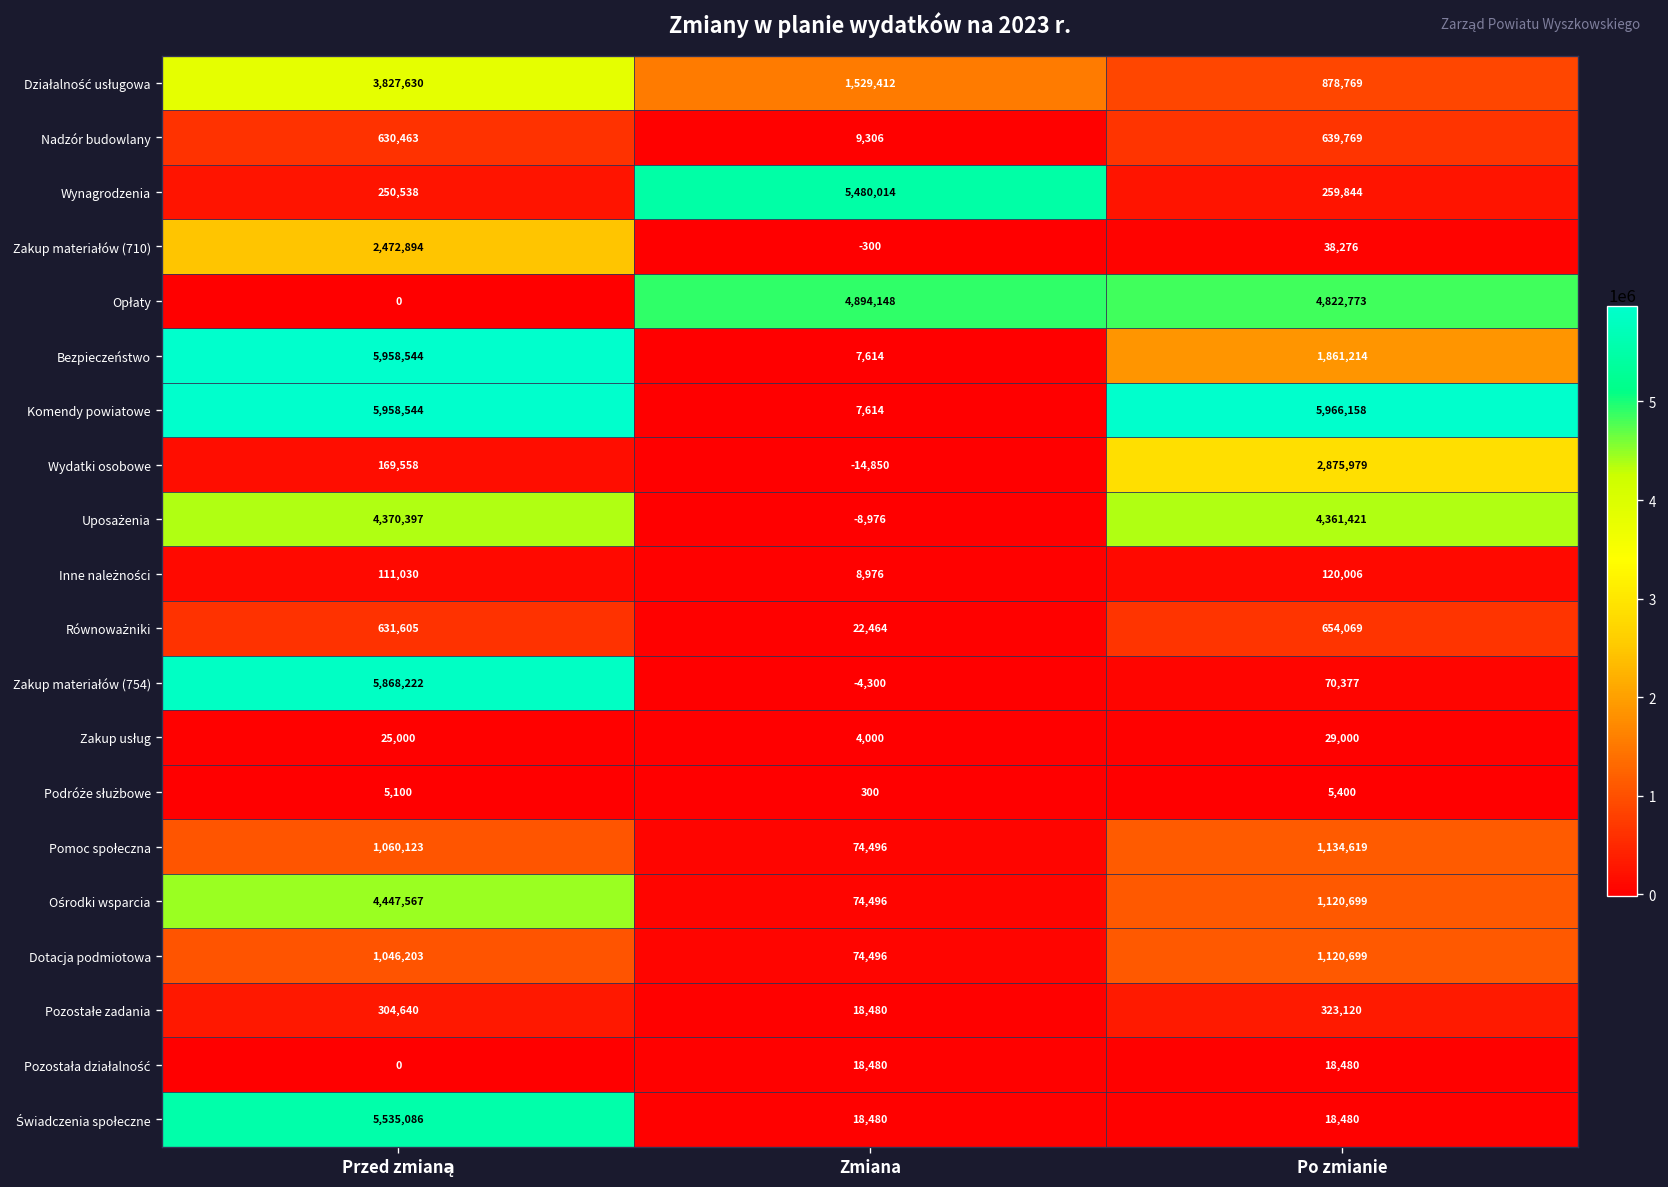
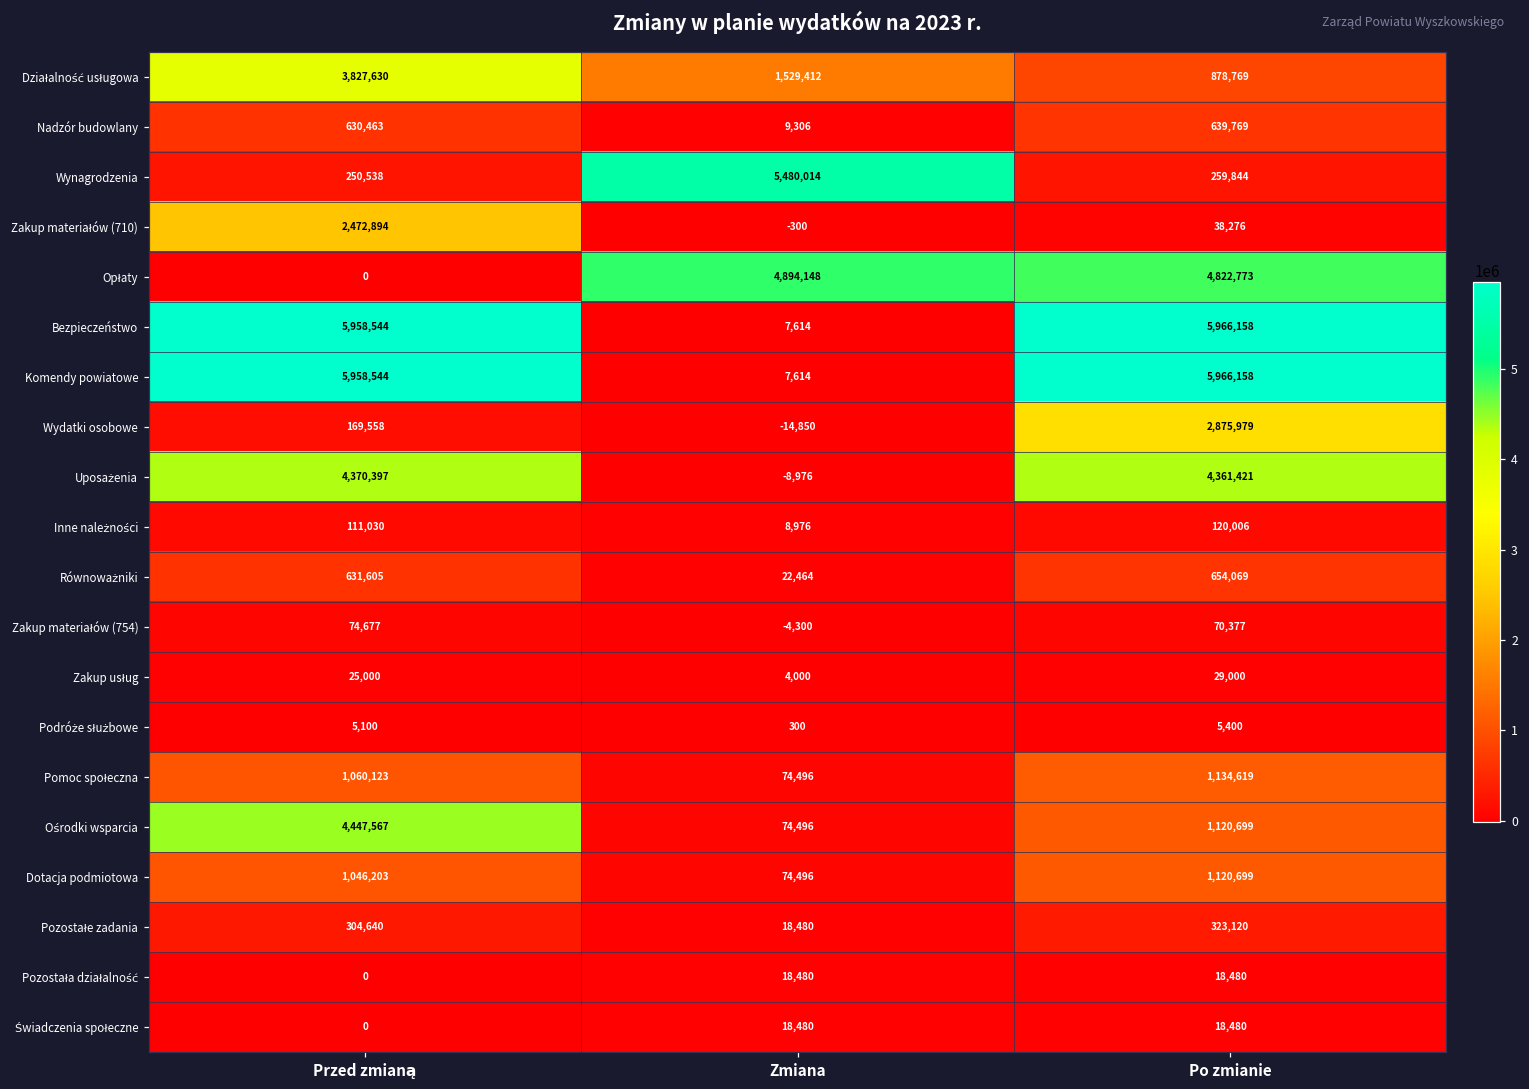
  {
    "Działalność usługowa": {
      "Przed zmianą": "3,827,630",
      "Zmiana": "1,529,412",
      "Po zmianie": "878,769"
    },
    "Nadzór budowlany": {
      "Przed zmianą": "630,463",
      "Zmiana": "9,306",
      "Po zmianie": "639,769"
    },
    "Wynagrodzenia": {
      "Przed zmianą": "250,538",
      "Zmiana": "5,480,014",
      "Po zmianie": "259,844"
    },
    "Zakup materiałów (710)": {
      "Przed zmianą": "2,472,894",
      "Zmiana": "-300",
      "Po zmianie": "38,276"
    },
    "Opłaty": {
      "Przed zmianą": "0",
      "Zmiana": "4,894,148",
      "Po zmianie": "4,822,773"
    },
    "Bezpieczeństwo": {
      "Przed zmianą": "5,958,544",
      "Zmiana": "7,614",
-     "Po zmianie": "1,861,214"
+     "Po zmianie": "5,966,158"
    },
    "Komendy powiatowe": {
      "Przed zmianą": "5,958,544",
      "Zmiana": "7,614",
      "Po zmianie": "5,966,158"
    },
    "Wydatki osobowe": {
      "Przed zmianą": "169,558",
      "Zmiana": "-14,850",
      "Po zmianie": "2,875,979"
    },
    "Uposażenia": {
      "Przed zmianą": "4,370,397",
      "Zmiana": "-8,976",
      "Po zmianie": "4,361,421"
    },
    "Inne należności": {
      "Przed zmianą": "111,030",
      "Zmiana": "8,976",
      "Po zmianie": "120,006"
    },
    "Równoważniki": {
      "Przed zmianą": "631,605",
      "Zmiana": "22,464",
      "Po zmianie": "654,069"
    },
    "Zakup materiałów (754)": {
-     "Przed zmianą": "5,868,222",
+     "Przed zmianą": "74,677",
      "Zmiana": "-4,300",
      "Po zmianie": "70,377"
    },
    "Zakup usług": {
      "Przed zmianą": "25,000",
      "Zmiana": "4,000",
      "Po zmianie": "29,000"
    },
    "Podróże służbowe": {
      "Przed zmianą": "5,100",
      "Zmiana": "300",
      "Po zmianie": "5,400"
    },
    "Pomoc społeczna": {
      "Przed zmianą": "1,060,123",
      "Zmiana": "74,496",
      "Po zmianie": "1,134,619"
    },
    "Ośrodki wsparcia": {
      "Przed zmianą": "4,447,567",
      "Zmiana": "74,496",
      "Po zmianie": "1,120,699"
    },
    "Dotacja podmiotowa": {
      "Przed zmianą": "1,046,203",
      "Zmiana": "74,496",
      "Po zmianie": "1,120,699"
    },
    "Pozostałe zadania": {
      "Przed zmianą": "304,640",
      "Zmiana": "18,480",
      "Po zmianie": "323,120"
    },
    "Pozostała działalność": {
      "Przed zmianą": "0",
      "Zmiana": "18,480",
      "Po zmianie": "18,480"
    },
    "Świadczenia społeczne": {
-     "Przed zmianą": "5,535,086",
+     "Przed zmianą": "0",
      "Zmiana": "18,480",
      "Po zmianie": "18,480"
    }
  }
